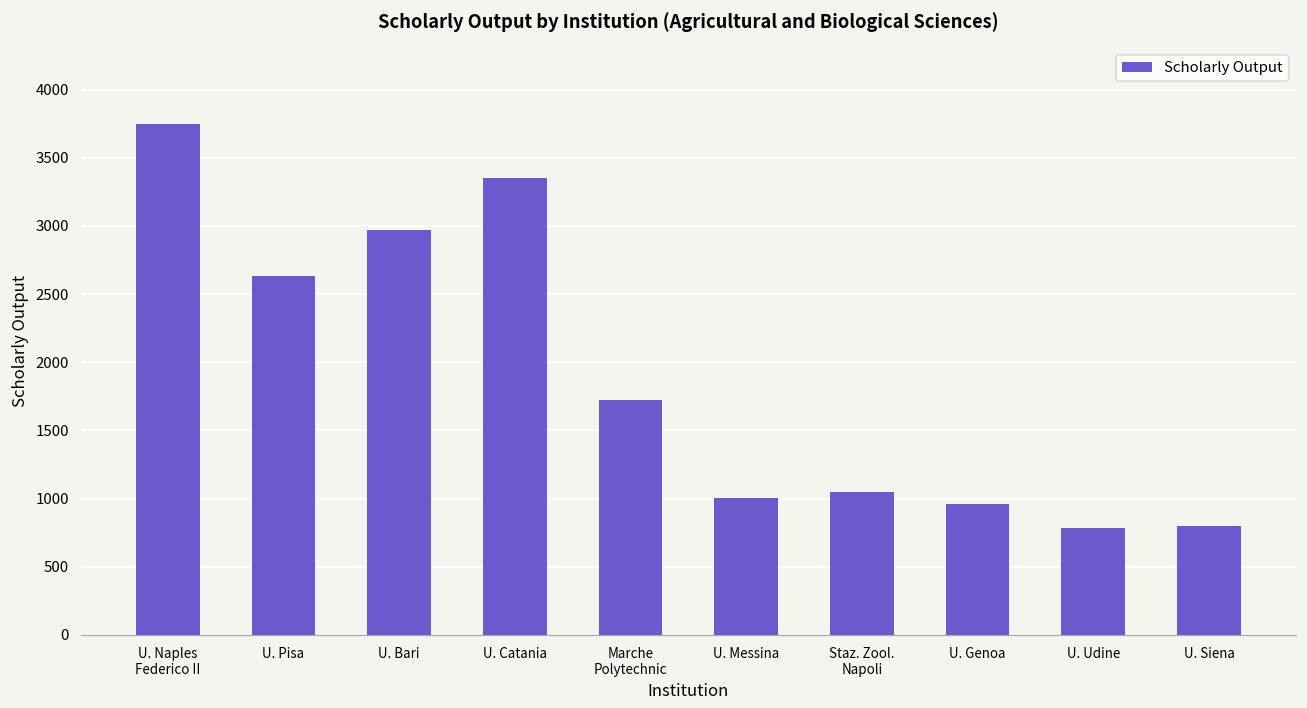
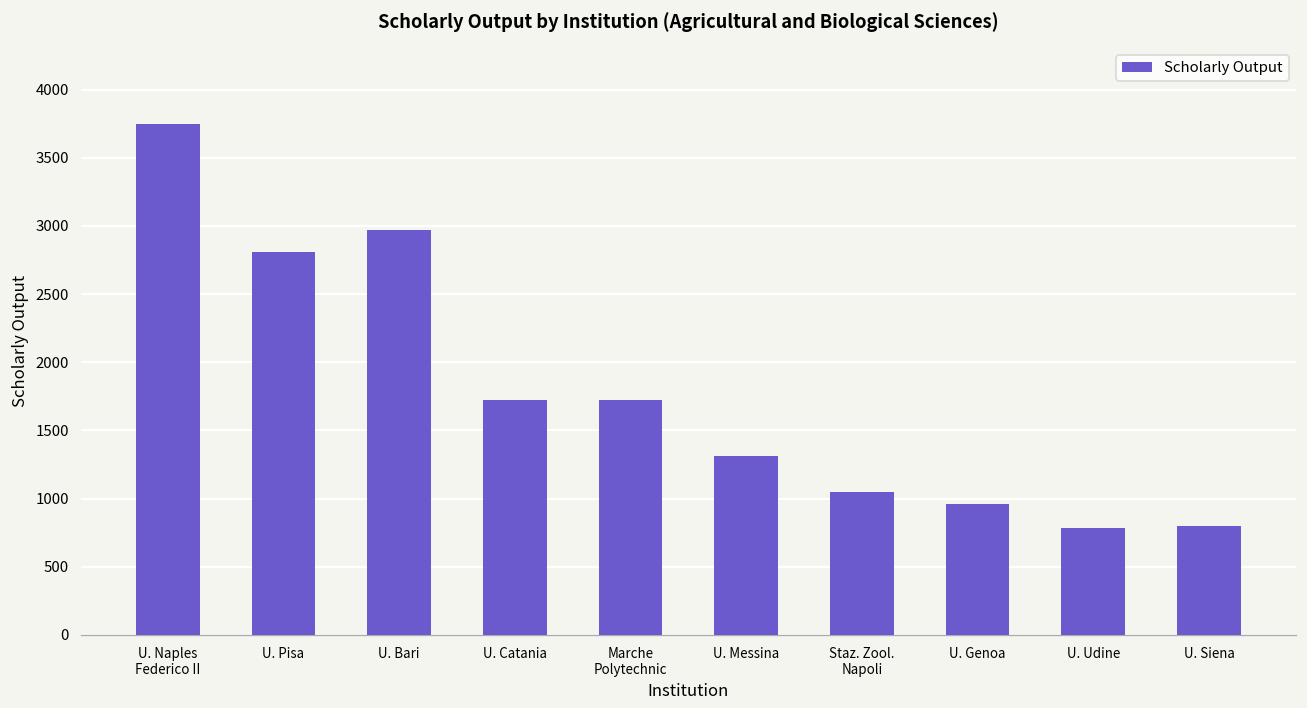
  {
    "U. Naples Federico II": 3750,
-   "U. Pisa": 2630,
+   "U. Pisa": 2810,
    "U. Bari": 2970,
-   "U. Catania": 3350,
+   "U. Catania": 1720,
    "Marche Polytechnic": 1720,
-   "U. Messina": 1000,
+   "U. Messina": 1310,
    "Staz. Zool. Napoli": 1050,
    "U. Genoa": 960,
    "U. Udine": 780,
    "U. Siena": 800
  }
